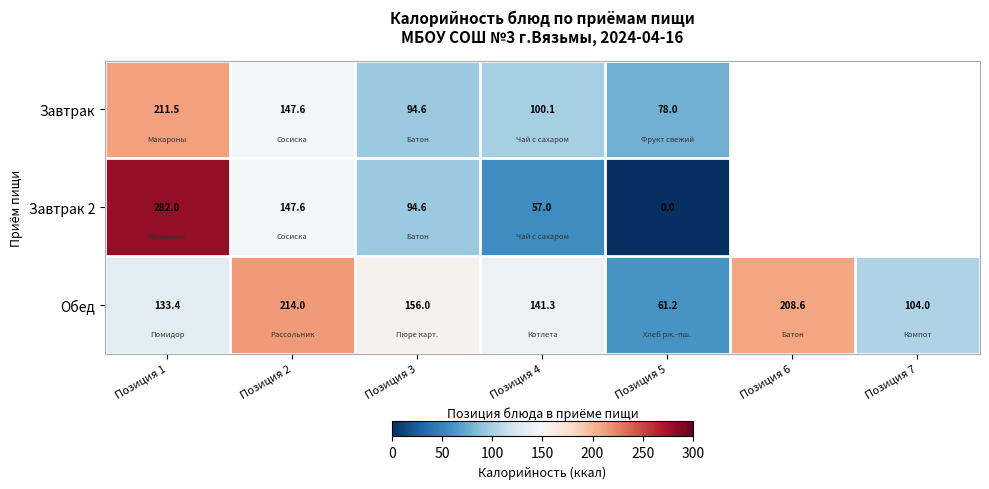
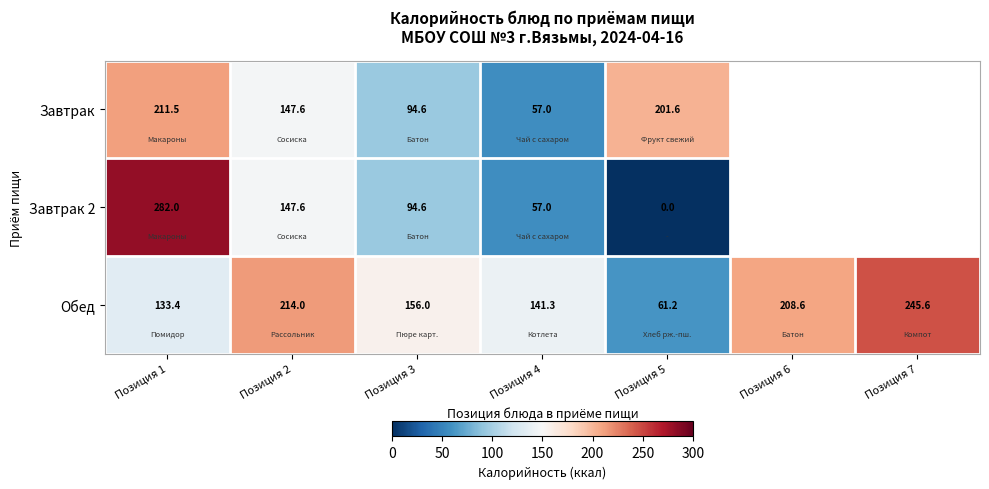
  {
    "Завтрак": {
-     "Позиция 4": 100.1,
-     "Позиция 5": 78.0
+     "Позиция 4": 57.0,
+     "Позиция 5": 201.6
    },
    "Завтрак 2": {
      "Позиция 5": 0.0
    },
    "Обед": {
-     "Позиция 7": 104.0
+     "Позиция 7": 245.6
    }
  }
